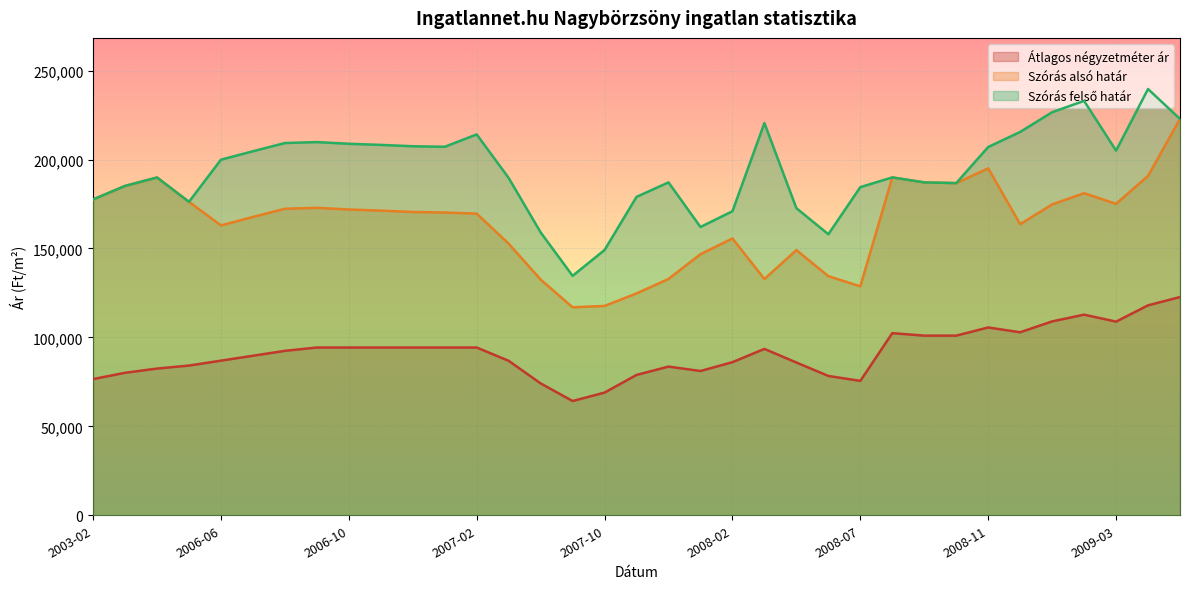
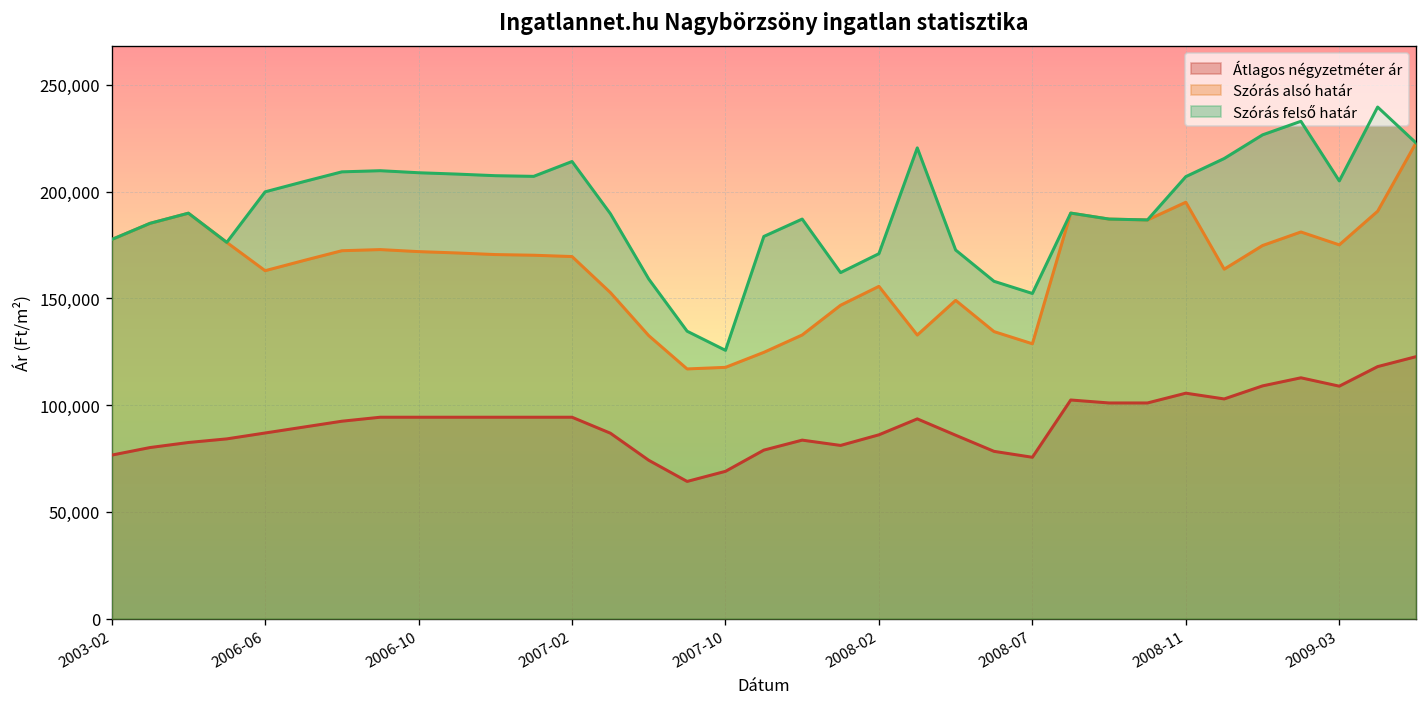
  {
    "Szórás felső határ": {
      "2006-06": "200,000",
      "2006-10": "209,000",
      "2007-02": "214,000",
-     "2007-10": "149,000",
+     "2007-10": "126,000",
      "2008-02": "171,000",
-     "2008-07": "184,000",
+     "2008-07": "152,000",
      "2008-11": "207,000",
      "2009-03": "205,000"
    }
  }
